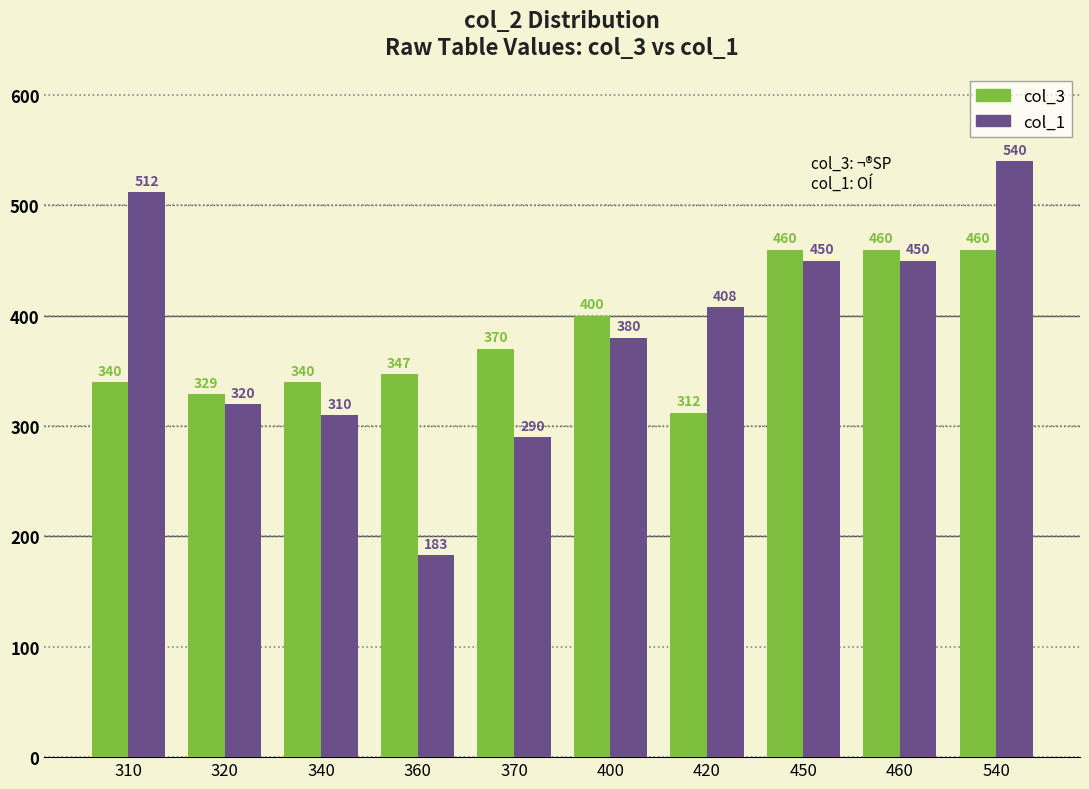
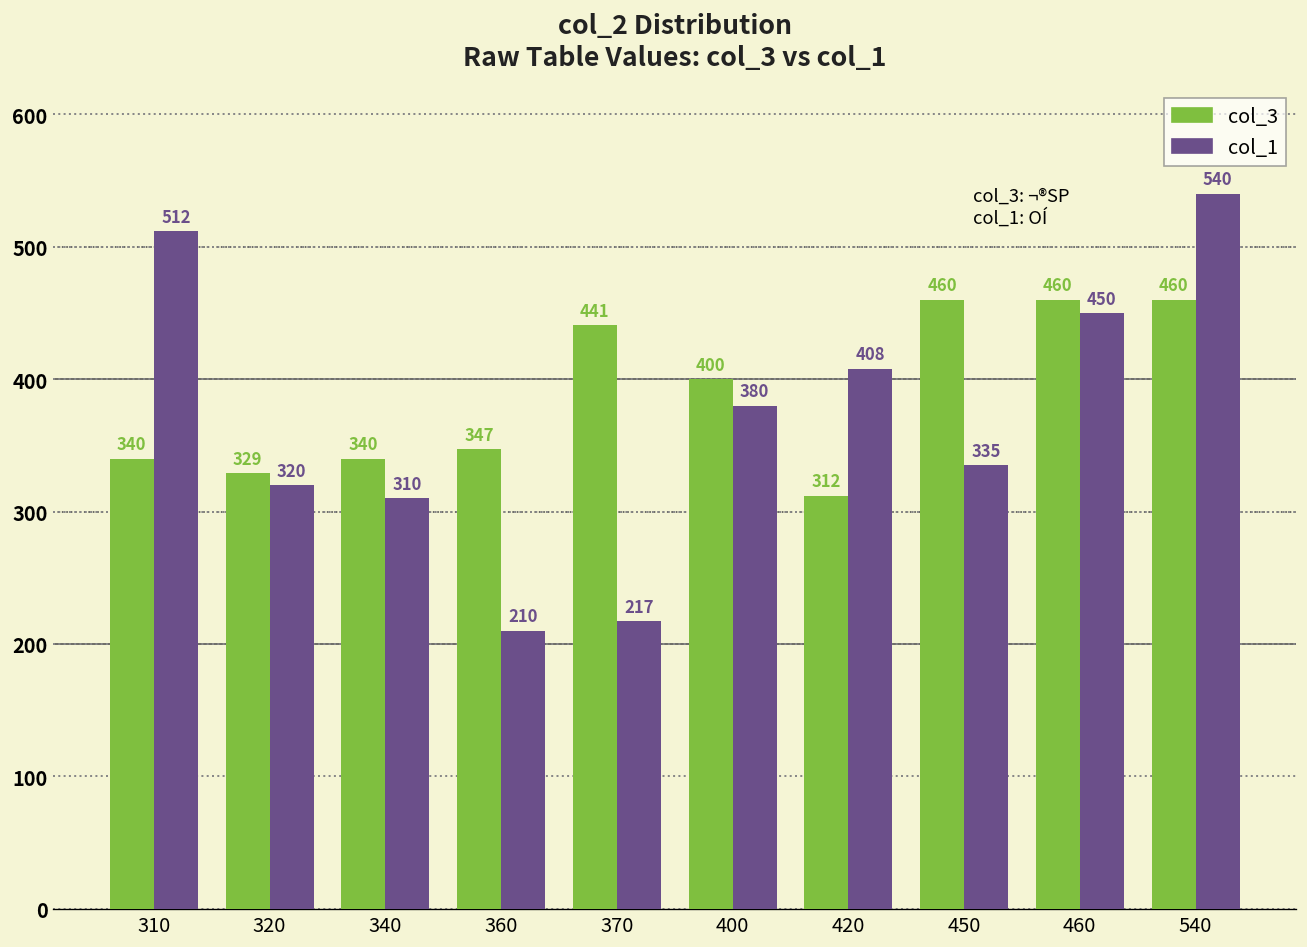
  {
    "col_3": {
      "310": 340,
      "320": 329,
      "340": 340,
      "360": 347,
-     "370": 370,
+     "370": 441,
      "400": 400,
      "420": 312,
      "450": 460,
      "460": 460,
      "540": 460
    },
    "col_1": {
      "310": 512,
      "320": 320,
      "340": 310,
-     "360": 183,
-     "370": 290,
+     "360": 210,
+     "370": 217,
      "400": 380,
      "420": 408,
-     "450": 450,
+     "450": 335,
      "460": 450,
      "540": 540
    }
  }
